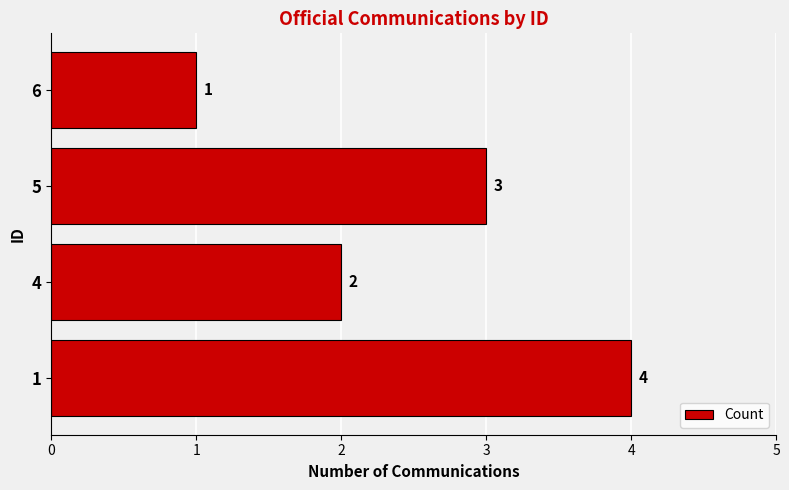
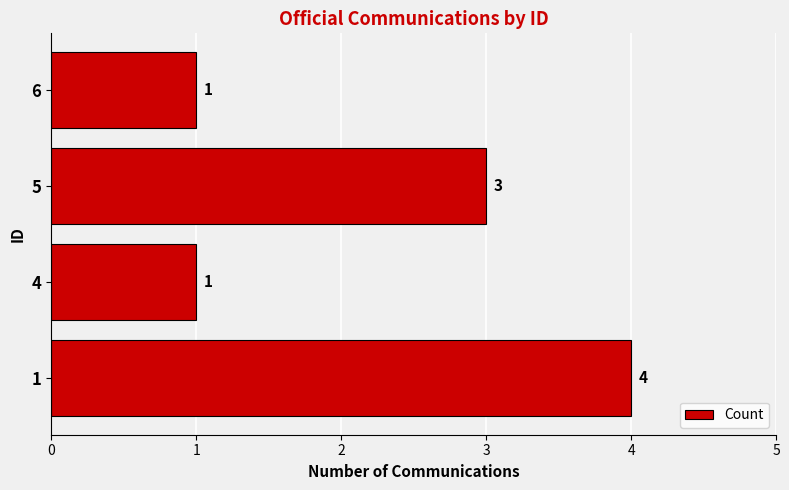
  {
    "6": 1,
    "5": 3,
-   "4": 2,
+   "4": 1,
    "1": 4
  }
